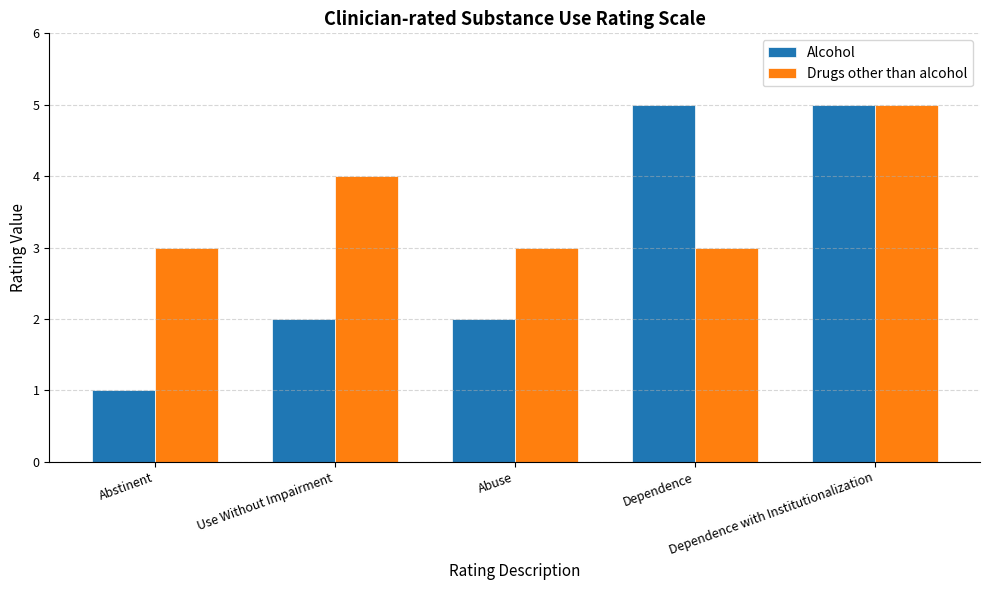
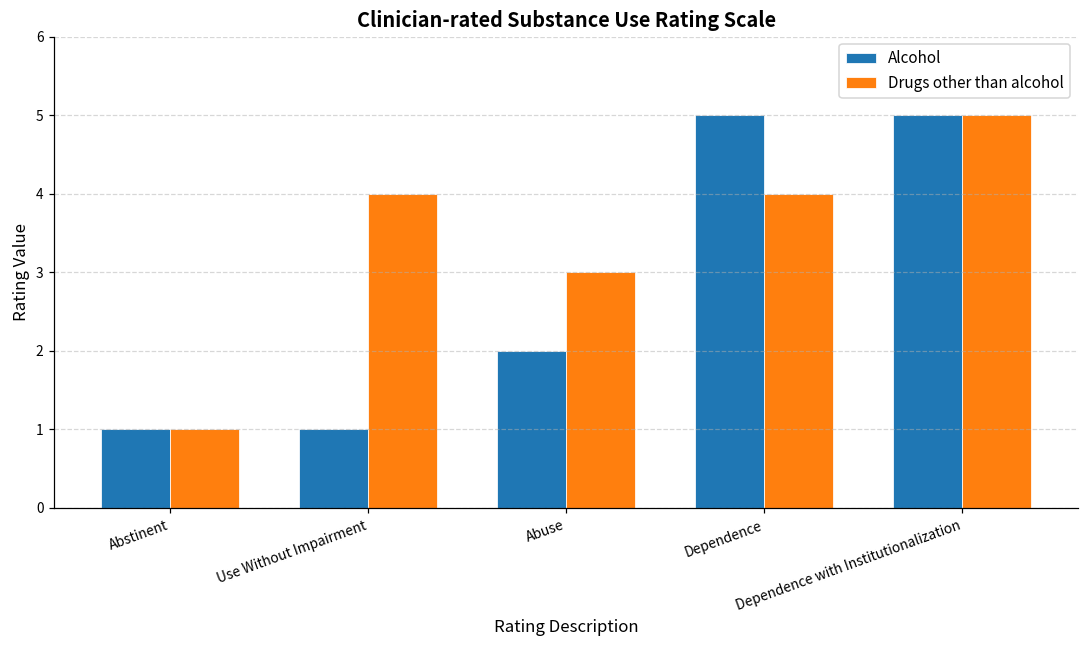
  {
    "Alcohol": {
      "Abstinent": 1,
-     "Use Without Impairment": 2,
+     "Use Without Impairment": 1,
      "Abuse": 2,
      "Dependence": 5,
      "Dependence with Institutionalization": 5
    },
    "Drugs other than alcohol": {
-     "Abstinent": 3,
+     "Abstinent": 1,
      "Use Without Impairment": 4,
      "Abuse": 3,
-     "Dependence": 3,
+     "Dependence": 4,
      "Dependence with Institutionalization": 5
    }
  }
